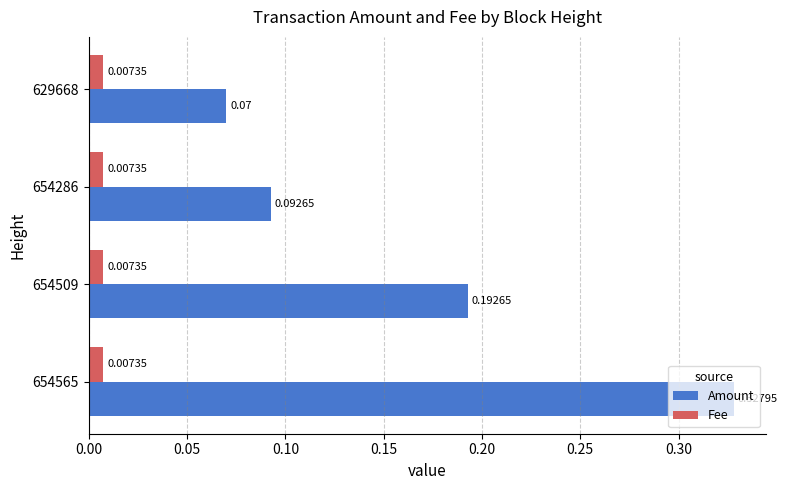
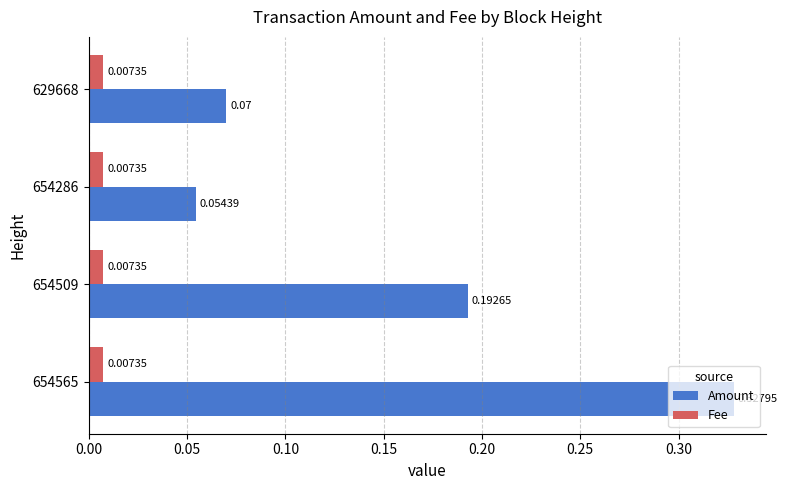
  {
    "Amount": {
      "629668": 0.07,
-     "654286": 0.09265,
+     "654286": 0.05439,
      "654509": 0.19265
    },
    "Fee": {
      "629668": 0.00735,
      "654286": 0.00735,
      "654509": 0.00735,
      "654565": 0.00735
    }
  }
